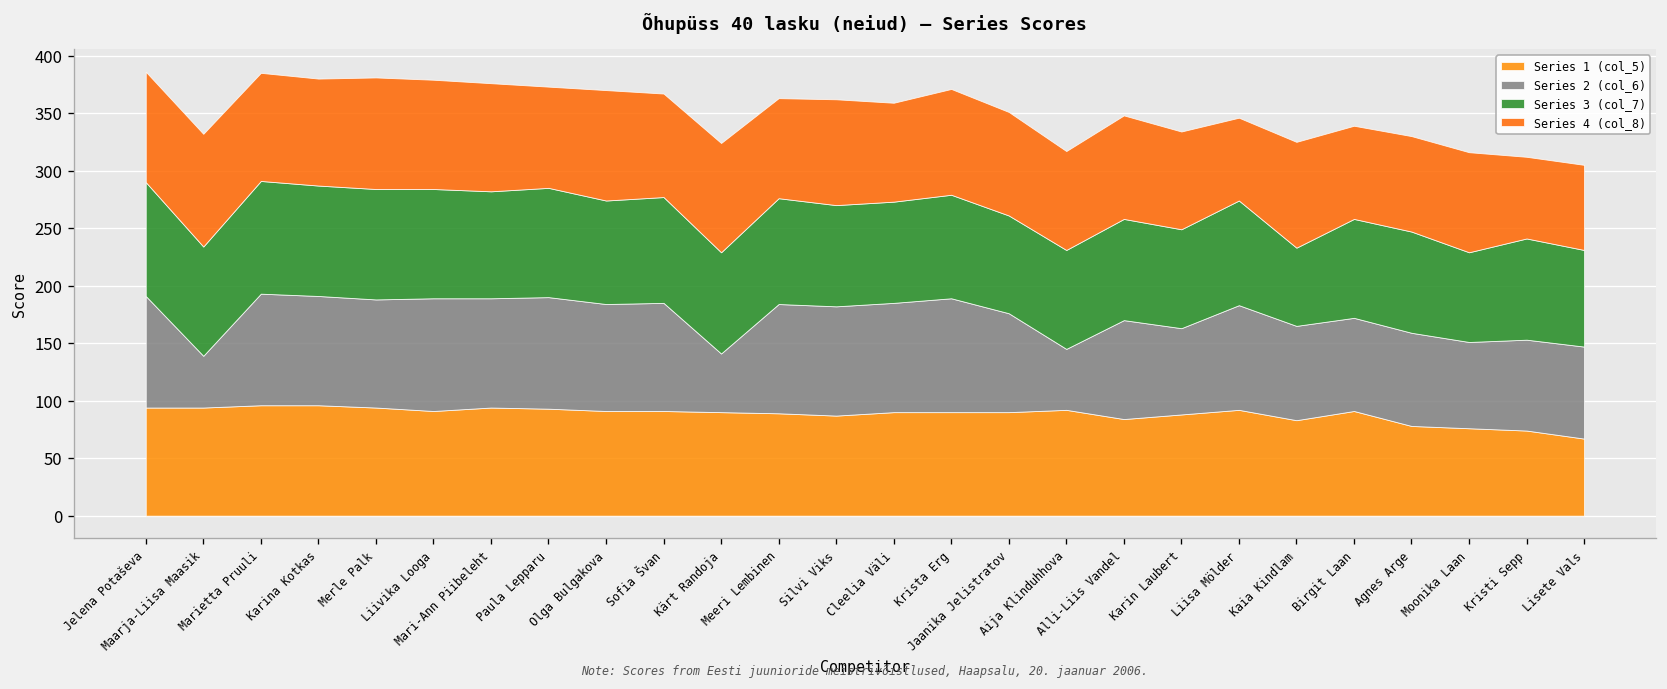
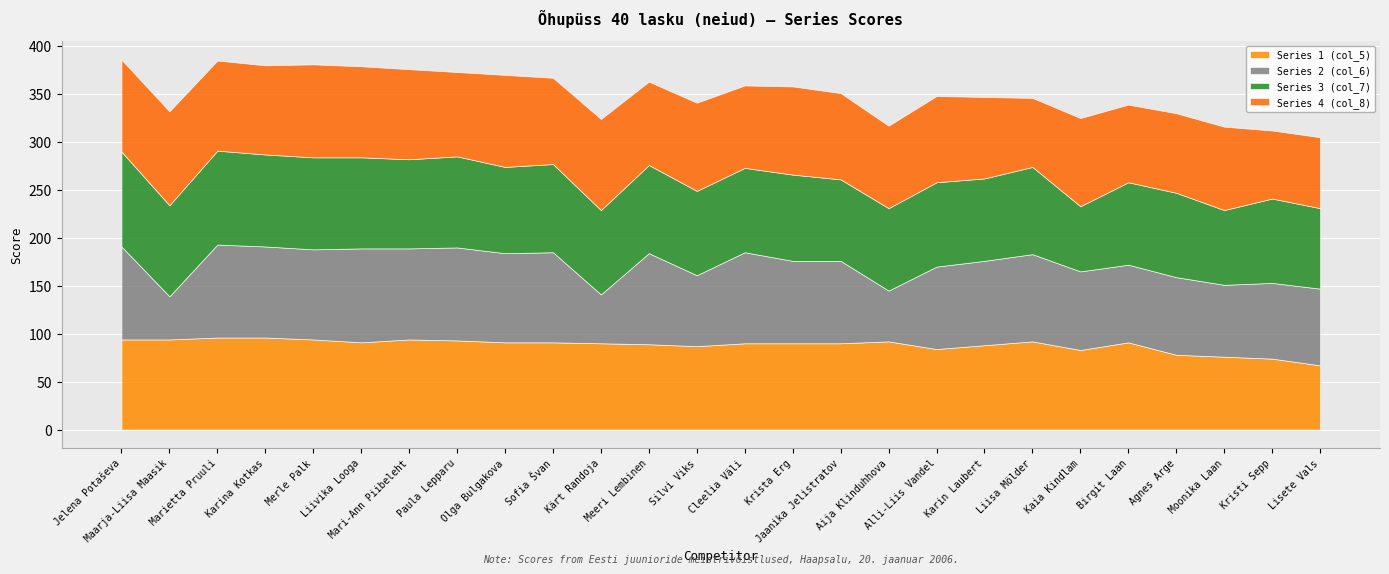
  {
    "Series 2 (col_6)": {
      "Jelena Potaševa": 100,
      "Maarja-Liisa Maasik": 50,
      "Marietta Pruuli": 100,
      "Karina Kotkas": 100,
      "Merle Palk": 90,
      "Liivika Looga": 100,
      "Mari-Ann Piibeleht": 100,
      "Paula Lepparu": 100,
      "Olga Bulgakova": 90,
      "Sofia Švan": 90,
      "Kärt Randoja": 50,
      "Meeri Lembinen": 100,
-     "Silvi Viks": 100,
+     "Silvi Viks": 70,
      "Cleelia Väli": 100,
-     "Krista Erg": 100,
+     "Krista Erg": 90,
      "Jaanika Jelistratov": 90,
      "Aija Klinduhhova": 50,
      "Alli-Liis Vandel": 90,
-     "Karin Laubert": 80,
+     "Karin Laubert": 90,
      "Liisa Mölder": 90,
      "Kaia Kindlam": 80,
      "Birgit Laan": 80,
      "Agnes Arge": 80,
      "Moonika Laan": 80,
      "Kristi Sepp": 80,
      "Lisete Vals": 80
    },
    "Series 3 (col_7)": {
      "Jelena Potaševa": 100,
      "Maarja-Liisa Maasik": 100,
      "Marietta Pruuli": 100,
      "Karina Kotkas": 100,
      "Merle Palk": 100,
      "Liivika Looga": 100,
      "Mari-Ann Piibeleht": 90,
      "Paula Lepparu": 100,
      "Olga Bulgakova": 90,
      "Sofia Švan": 90,
      "Kärt Randoja": 90,
      "Meeri Lembinen": 90,
      "Silvi Viks": 90,
      "Cleelia Väli": 90,
      "Krista Erg": 90,
      "Jaanika Jelistratov": 90,
      "Aija Klinduhhova": 90,
      "Alli-Liis Vandel": 90,
      "Karin Laubert": 90,
      "Liisa Mölder": 90,
      "Kaia Kindlam": 70,
      "Birgit Laan": 90,
      "Agnes Arge": 90,
      "Moonika Laan": 80,
      "Kristi Sepp": 90,
      "Lisete Vals": 80
    }
  }
